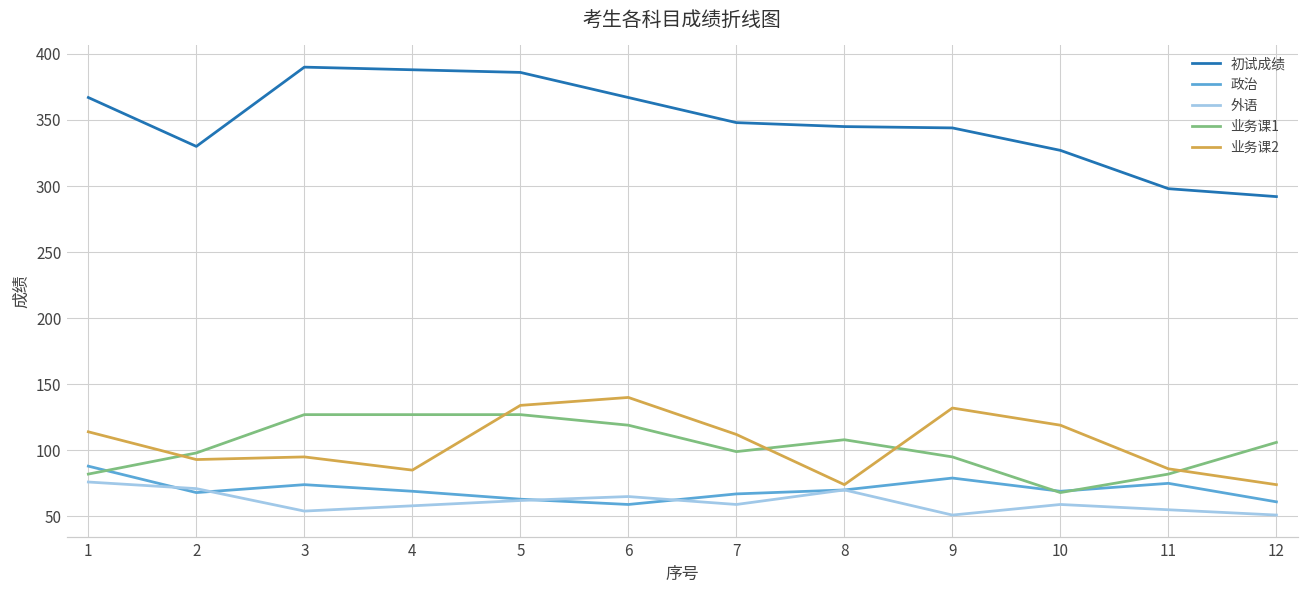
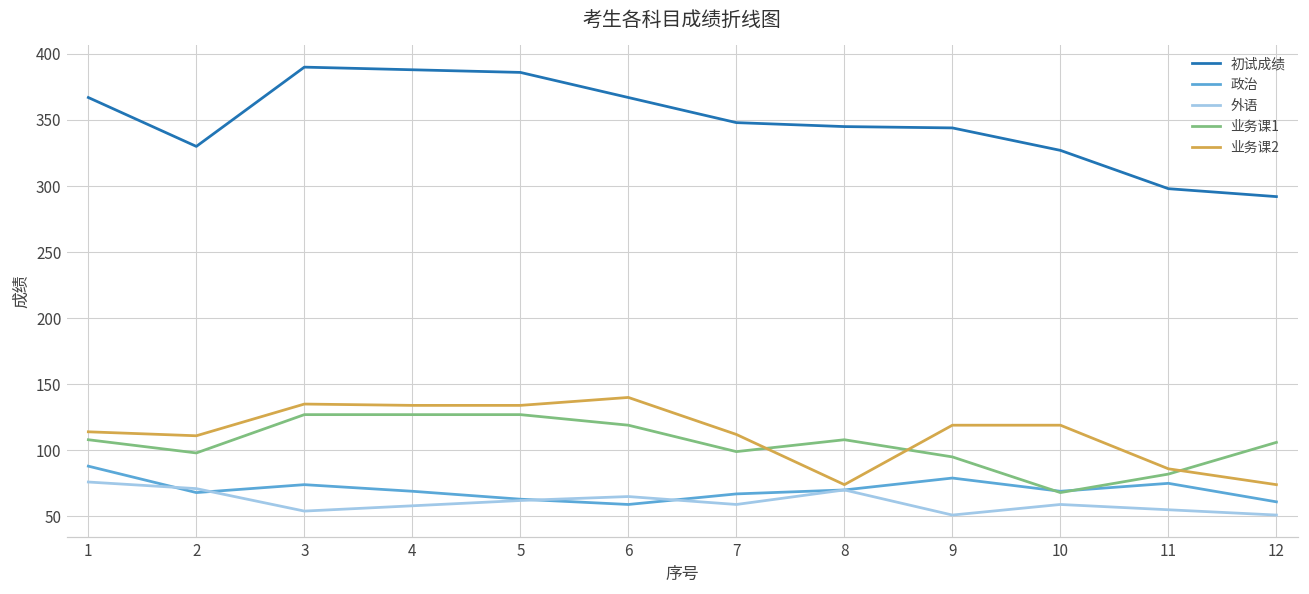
  {
    "初试成绩": {
      "1": 367,
      "2": 330,
      "3": 390,
      "4": 388,
      "5": 386,
      "6": 367,
      "7": 348,
      "8": 345,
      "9": 344,
      "10": 327,
      "11": 298,
      "12": 292
    },
    "政治": {
      "1": 88,
      "2": 68,
      "3": 74,
      "4": 69,
      "6": 59,
      "7": 67,
      "9": 79,
      "11": 75,
      "12": 61
    },
    "外语": {
      "1": 76,
      "2": 71,
      "3": 54,
      "4": 58,
      "6": 65,
      "7": 59,
      "9": 51,
      "10": 59,
      "11": 55,
      "12": 51
    },
    "业务课1": {
-     "1": 82,
+     "1": 108,
      "2": 98,
      "3": 127,
      "4": 127,
      "5": 127,
      "6": 119,
      "7": 99,
      "8": 108,
      "9": 95,
      "11": 82,
      "12": 106
    },
    "业务课2": {
      "1": 114,
-     "2": 93,
-     "3": 95,
-     "4": 85,
+     "2": 111,
+     "3": 135,
+     "4": 134,
      "5": 134,
      "6": 140,
      "7": 112,
      "8": 74,
-     "9": 132,
+     "9": 119,
      "10": 119,
      "11": 86,
      "12": 74
    }
  }
